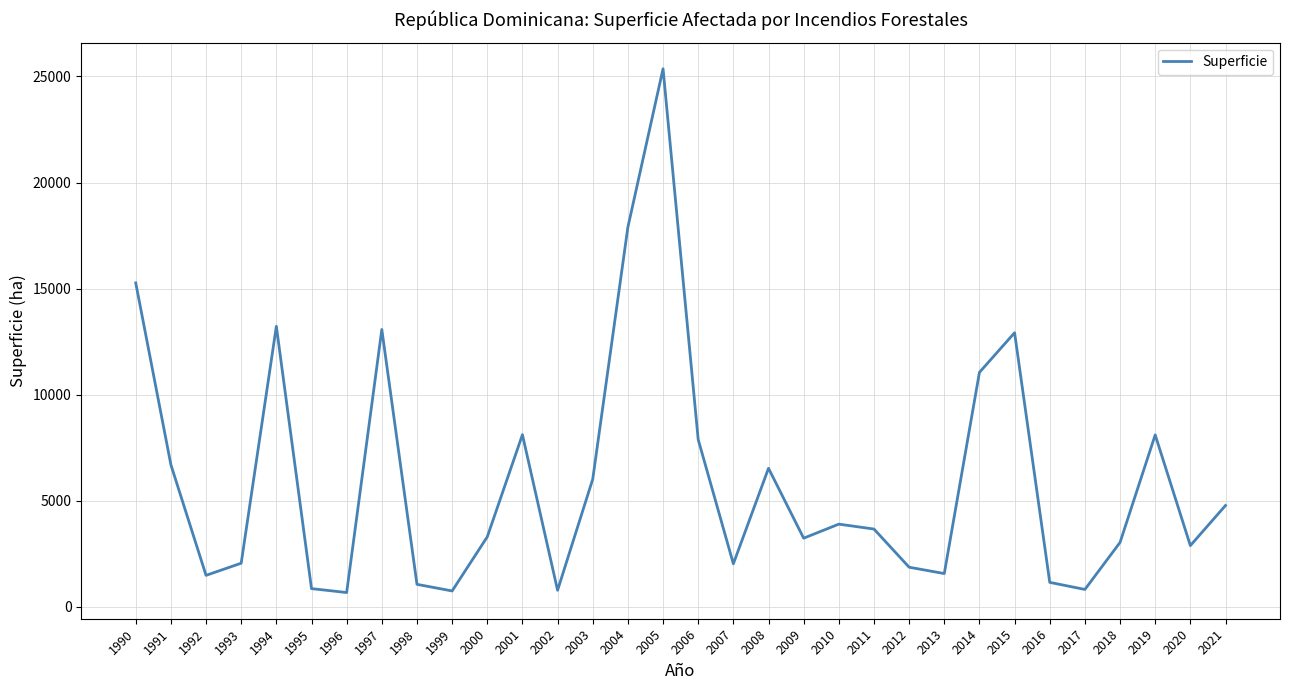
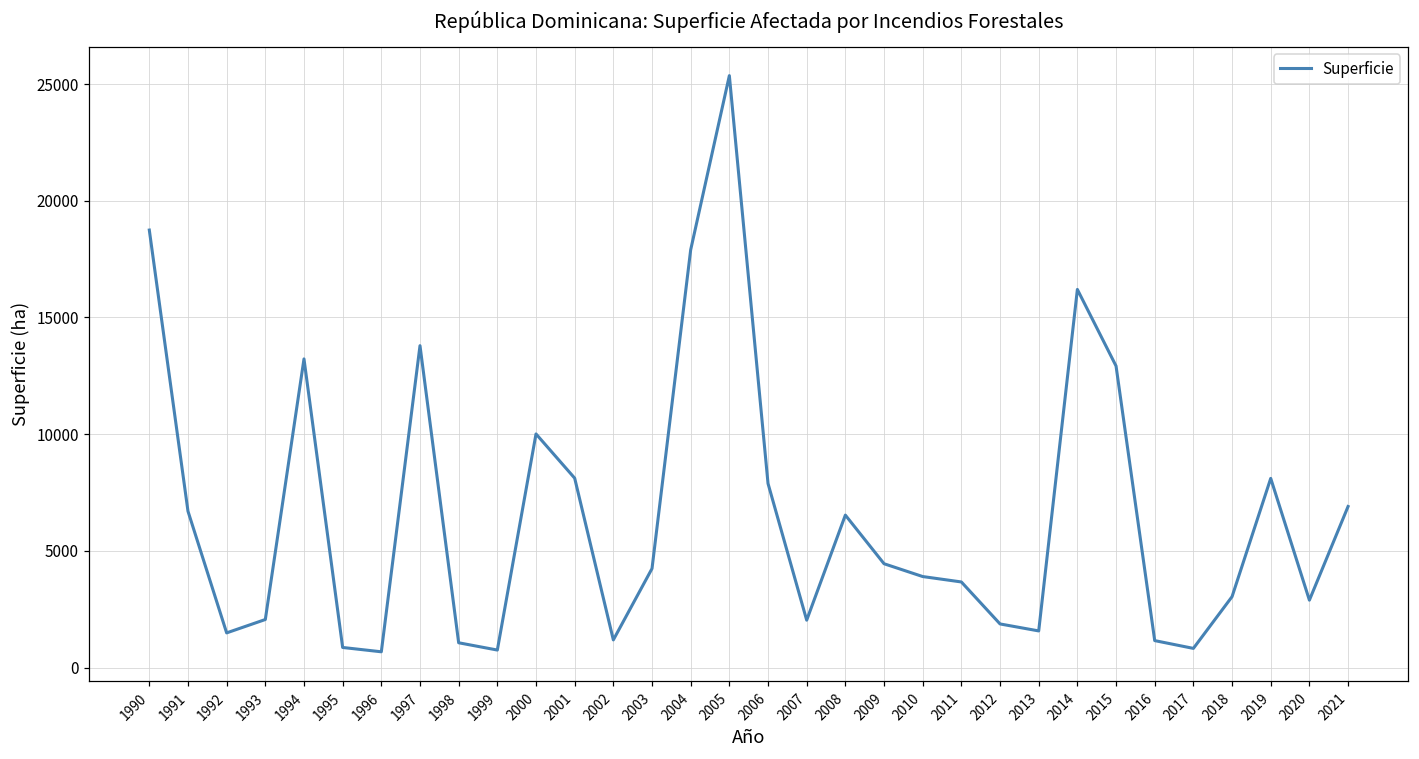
  {
-   "1990": 15300,
+   "1990": 18700,
    "1991": 6700,
    "1992": 1500,
    "1993": 2100,
    "1994": 13200,
    "1995": 900,
    "1996": 700,
-   "1997": 13100,
+   "1997": 13800,
    "1998": 1100,
    "1999": 700,
-   "2000": 3300,
+   "2000": 10000,
    "2001": 8100,
-   "2002": 800,
-   "2003": 6000,
+   "2002": 1200,
+   "2003": 4200,
    "2004": 17900,
    "2005": 25400,
    "2006": 7900,
    "2007": 2000,
    "2008": 6500,
-   "2009": 3200,
+   "2009": 4400,
    "2010": 3900,
    "2011": 3700,
    "2012": 1900,
    "2013": 1600,
-   "2014": 11100,
+   "2014": 16200,
    "2015": 12900,
    "2016": 1200,
    "2017": 800,
    "2018": 3000,
    "2019": 8100,
    "2020": 2900,
-   "2021": 4800
+   "2021": 6900
  }
